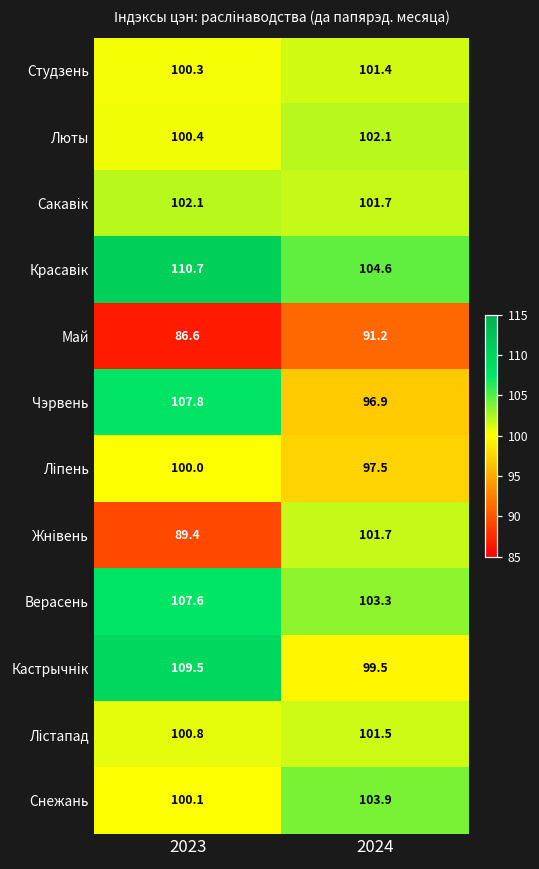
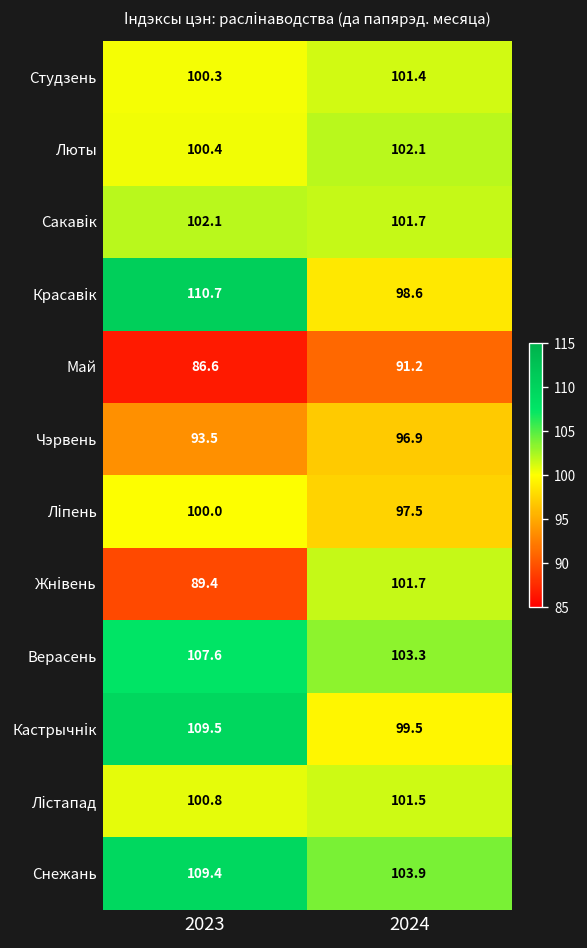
  {
    "Студзень": {
      "2023": 100.3,
      "2024": 101.4
    },
    "Люты": {
      "2023": 100.4,
      "2024": 102.1
    },
    "Сакавік": {
      "2023": 102.1,
      "2024": 101.7
    },
    "Красавік": {
      "2023": 110.7,
-     "2024": 104.6
+     "2024": 98.6
    },
    "Май": {
      "2023": 86.6,
      "2024": 91.2
    },
    "Чэрвень": {
-     "2023": 107.8,
+     "2023": 93.5,
      "2024": 96.9
    },
    "Ліпень": {
      "2023": 100.0,
      "2024": 97.5
    },
    "Жнівень": {
      "2023": 89.4,
      "2024": 101.7
    },
    "Верасень": {
      "2023": 107.6,
      "2024": 103.3
    },
    "Кастрычнік": {
      "2023": 109.5,
      "2024": 99.5
    },
    "Лістапад": {
      "2023": 100.8,
      "2024": 101.5
    },
    "Снежань": {
-     "2023": 100.1,
+     "2023": 109.4,
      "2024": 103.9
    }
  }
